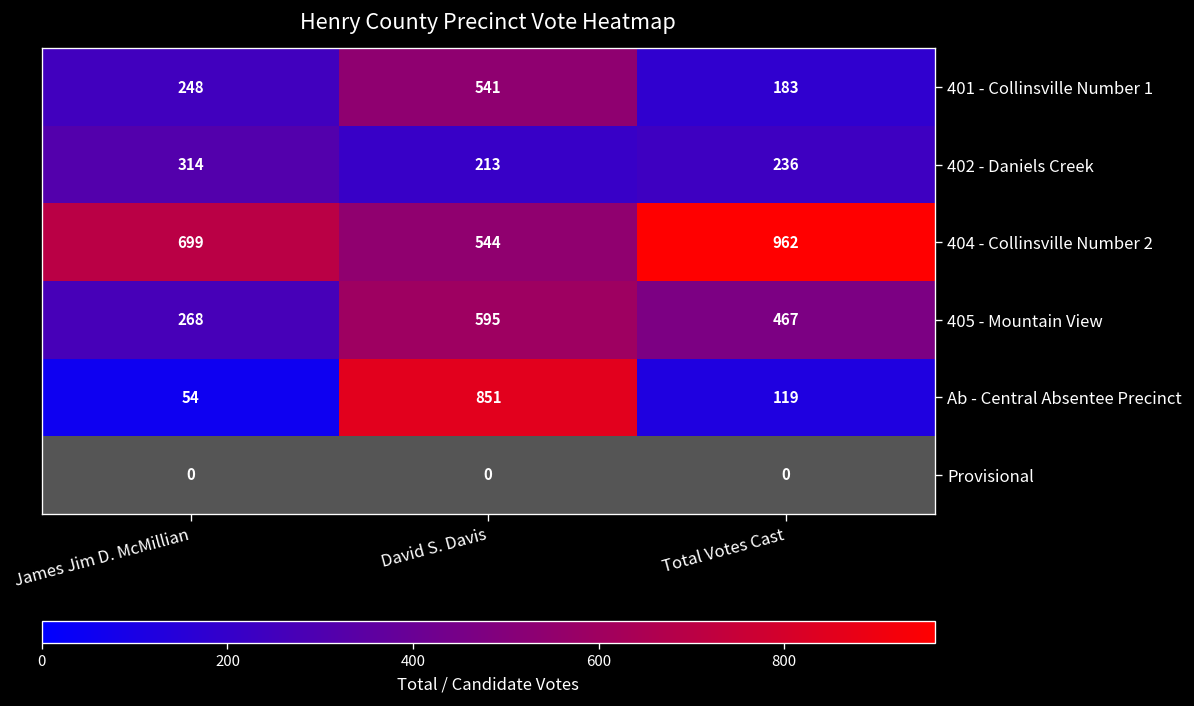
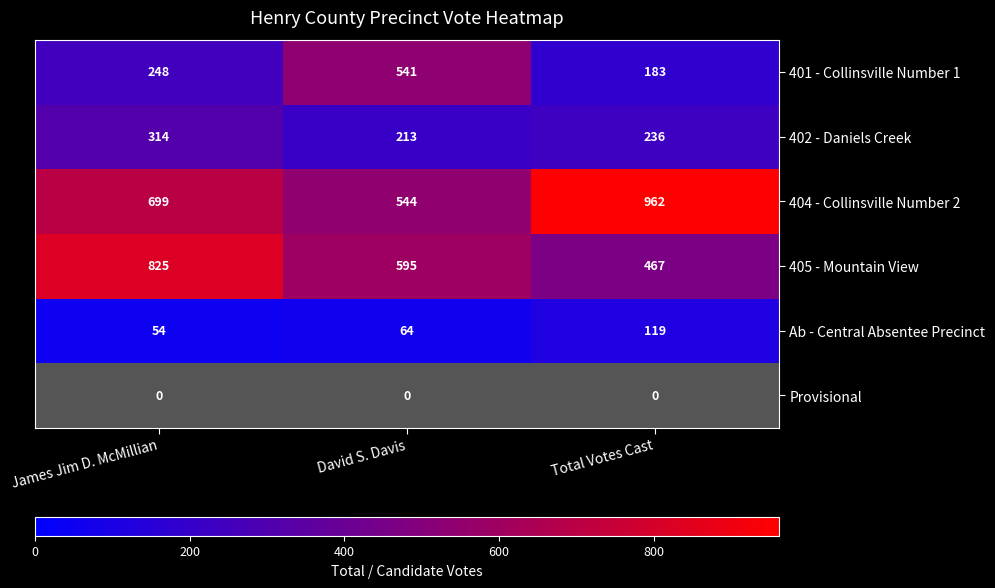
  {
    "401 - Collinsville Number 1": {
      "James Jim D. McMillian": 248,
      "David S. Davis": 541,
      "Total Votes Cast": 183
    },
    "402 - Daniels Creek": {
      "James Jim D. McMillian": 314,
      "David S. Davis": 213,
      "Total Votes Cast": 236
    },
    "404 - Collinsville Number 2": {
      "James Jim D. McMillian": 699,
      "David S. Davis": 544,
      "Total Votes Cast": 962
    },
    "405 - Mountain View": {
-     "James Jim D. McMillian": 268,
+     "James Jim D. McMillian": 825,
      "David S. Davis": 595,
      "Total Votes Cast": 467
    },
    "Ab - Central Absentee Precinct": {
      "James Jim D. McMillian": 54,
-     "David S. Davis": 851,
+     "David S. Davis": 64,
      "Total Votes Cast": 119
    }
  }
